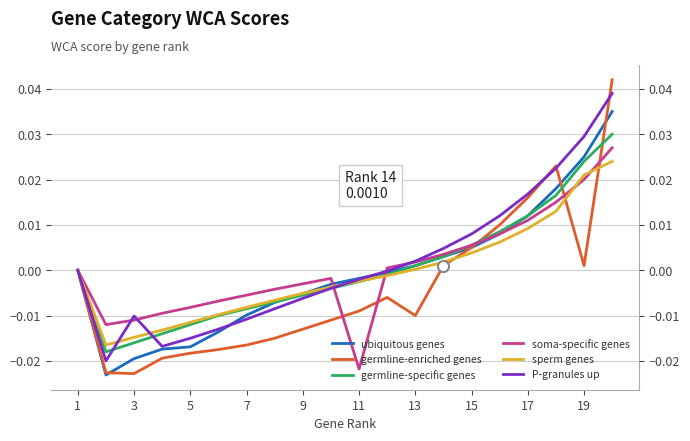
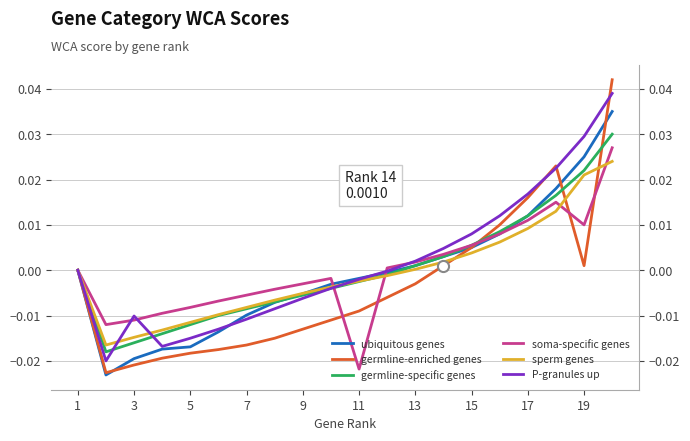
  {
    "ubiquitous genes": {
      "3": -0.020,
      "5": -0.017,
      "7": -0.010,
      "19": 0.025
    },
    "germline-enriched genes": {
-     "3": -0.023,
+     "3": -0.021,
      "5": -0.018,
      "7": -0.017,
      "9": -0.013,
      "11": -0.009,
-     "13": -0.010,
+     "13": -0.003,
      "17": 0.016,
      "19": 0.001
    },
    "germline-specific genes": {
      "3": -0.016,
-     "19": 0.024
+     "19": 0.022
    },
    "soma-specific genes": {
      "3": -0.011,
      "5": -0.008,
      "7": -0.006,
      "9": -0.003,
      "11": -0.022,
      "17": 0.011,
-     "19": 0.02
+     "19": 0.01
    },
    "sperm genes": {
      "3": -0.015,
      "13": 0.000,
      "15": 0.004,
      "17": 0.009,
      "19": 0.021
    },
    "P-granules up": {
      "3": -0.010,
      "5": -0.015,
      "7": -0.011,
      "9": -0.006,
      "15": 0.008,
      "17": 0.017,
      "19": 0.030
    }
  }
